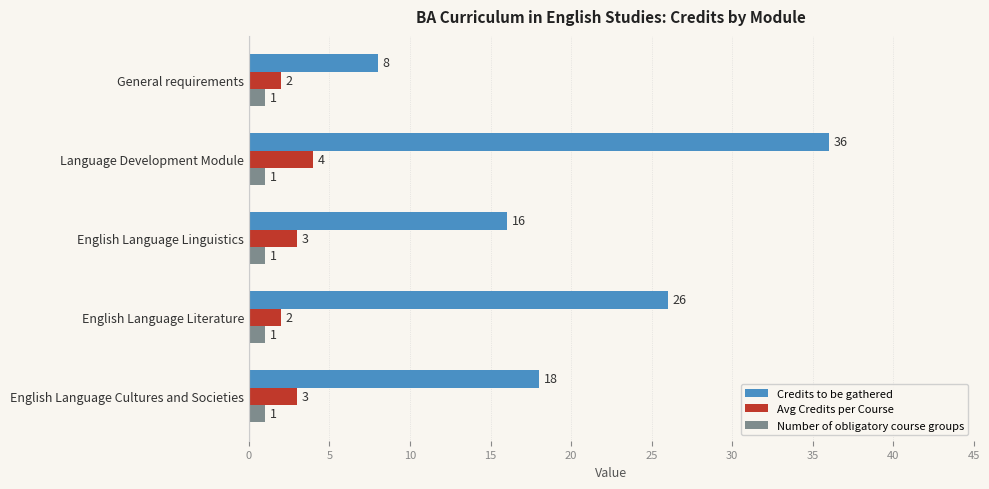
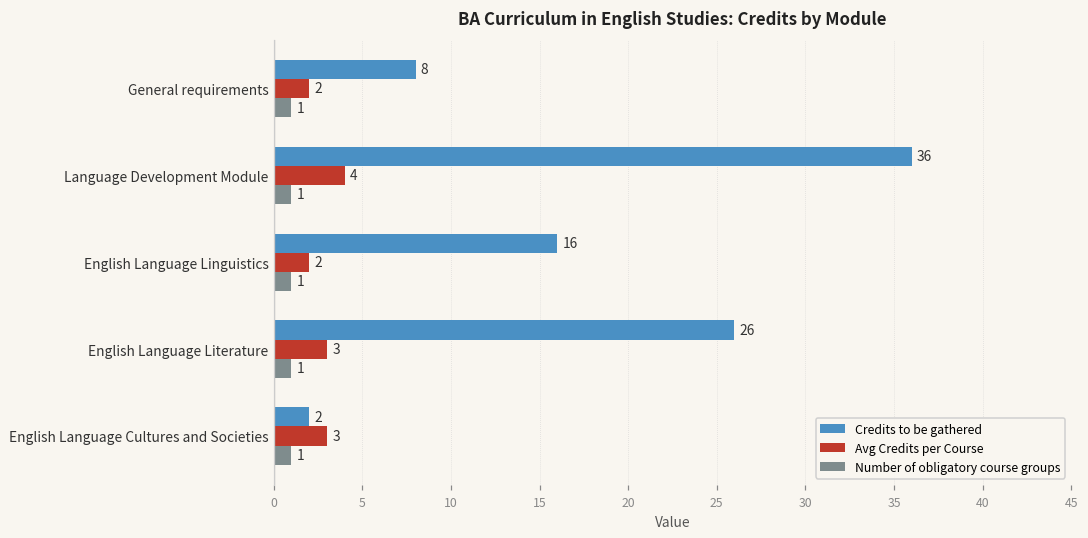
  {
    "Credits to be gathered": {
      "General requirements": 8,
      "Language Development Module": 36,
      "English Language Linguistics": 16,
      "English Language Literature": 26,
-     "English Language Cultures and Societies": 18
+     "English Language Cultures and Societies": 2
    },
    "Avg Credits per Course": {
      "General requirements": 2,
      "Language Development Module": 4,
-     "English Language Linguistics": 3,
-     "English Language Literature": 2,
+     "English Language Linguistics": 2,
+     "English Language Literature": 3,
      "English Language Cultures and Societies": 3
    },
    "Number of obligatory course groups": {
      "General requirements": 1,
      "Language Development Module": 1,
      "English Language Linguistics": 1,
      "English Language Literature": 1,
      "English Language Cultures and Societies": 1
    }
  }
